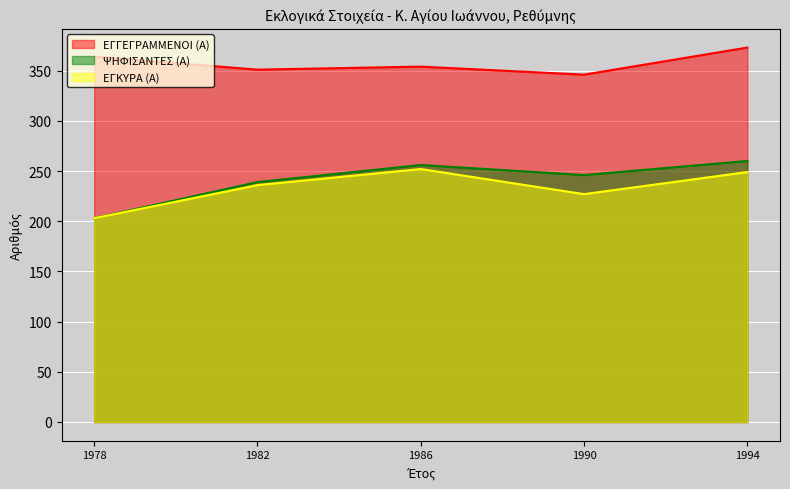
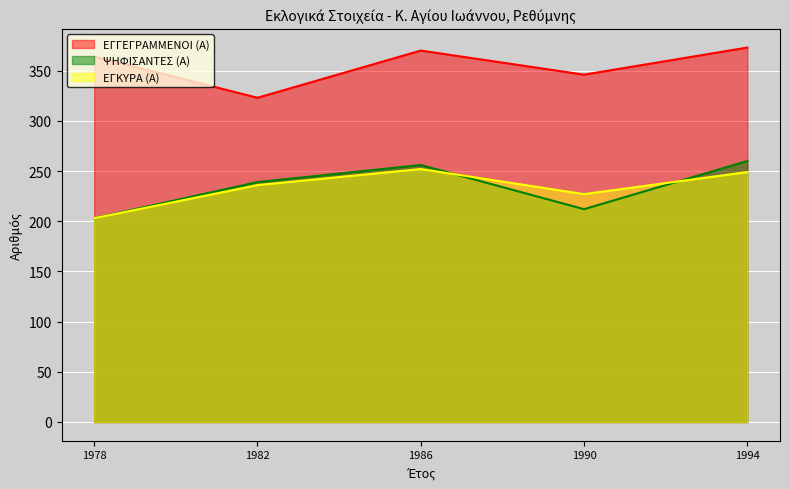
  {
    "ΕΓΓΕΓΡΑΜΜΕΝΟΙ (Α)": {
-     "1982": 351,
-     "1986": 354,
+     "1982": 323,
+     "1986": 370,
      "1990": 346,
      "1994": 373
    },
    "ΨΗΦΙΣΑΝΤΕΣ (Α)": {
      "1982": 239,
      "1986": 256,
-     "1990": 246,
+     "1990": 212,
      "1994": 260
    },
    "ΕΓΚΥΡΑ (Α)": {
      "1982": 236,
      "1986": 252,
      "1990": 227,
      "1994": 249
    }
  }
